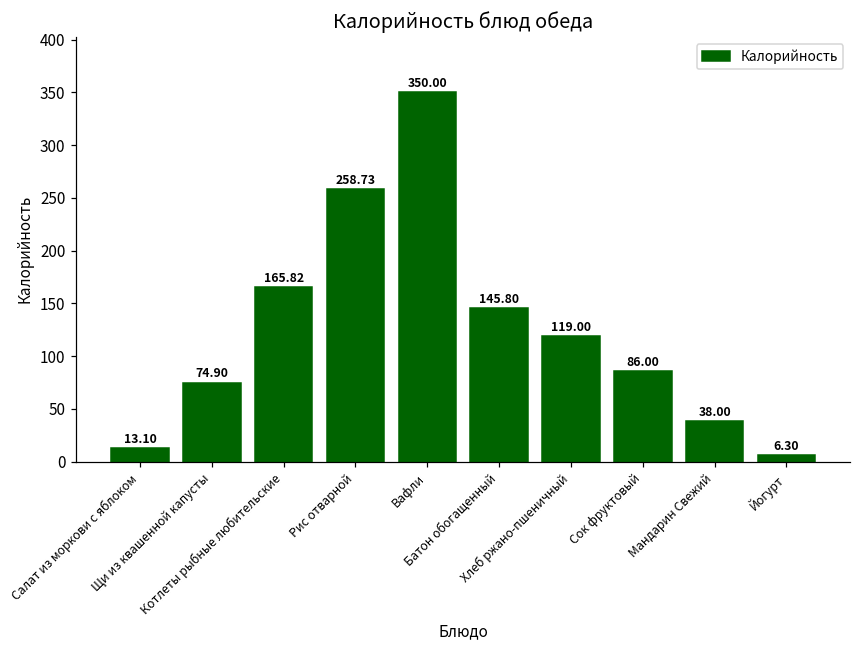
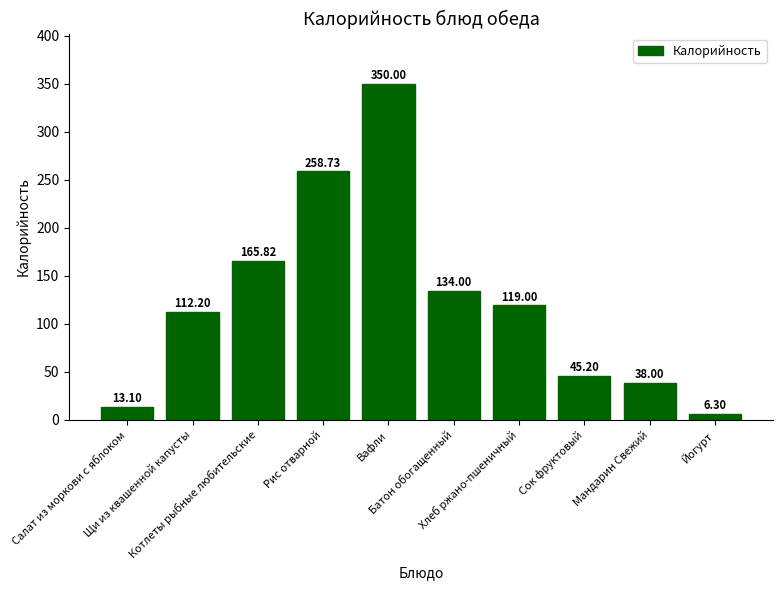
  {
    "Салат из моркови с яблоком": 13.10,
-   "Щи из квашенной капусты": 74.90,
+   "Щи из квашенной капусты": 112.20,
    "Котлеты рыбные любительские": 165.82,
    "Рис отварной": 258.73,
    "Вафли": 350.00,
-   "Батон обогащенный": 145.80,
+   "Батон обогащенный": 134.00,
    "Хлеб ржано-пшеничный": 119.00,
-   "Сок фруктовый": 86.00,
+   "Сок фруктовый": 45.20,
    "Мандарин Свежий": 38.00,
    "Йогурт": 6.30
  }
